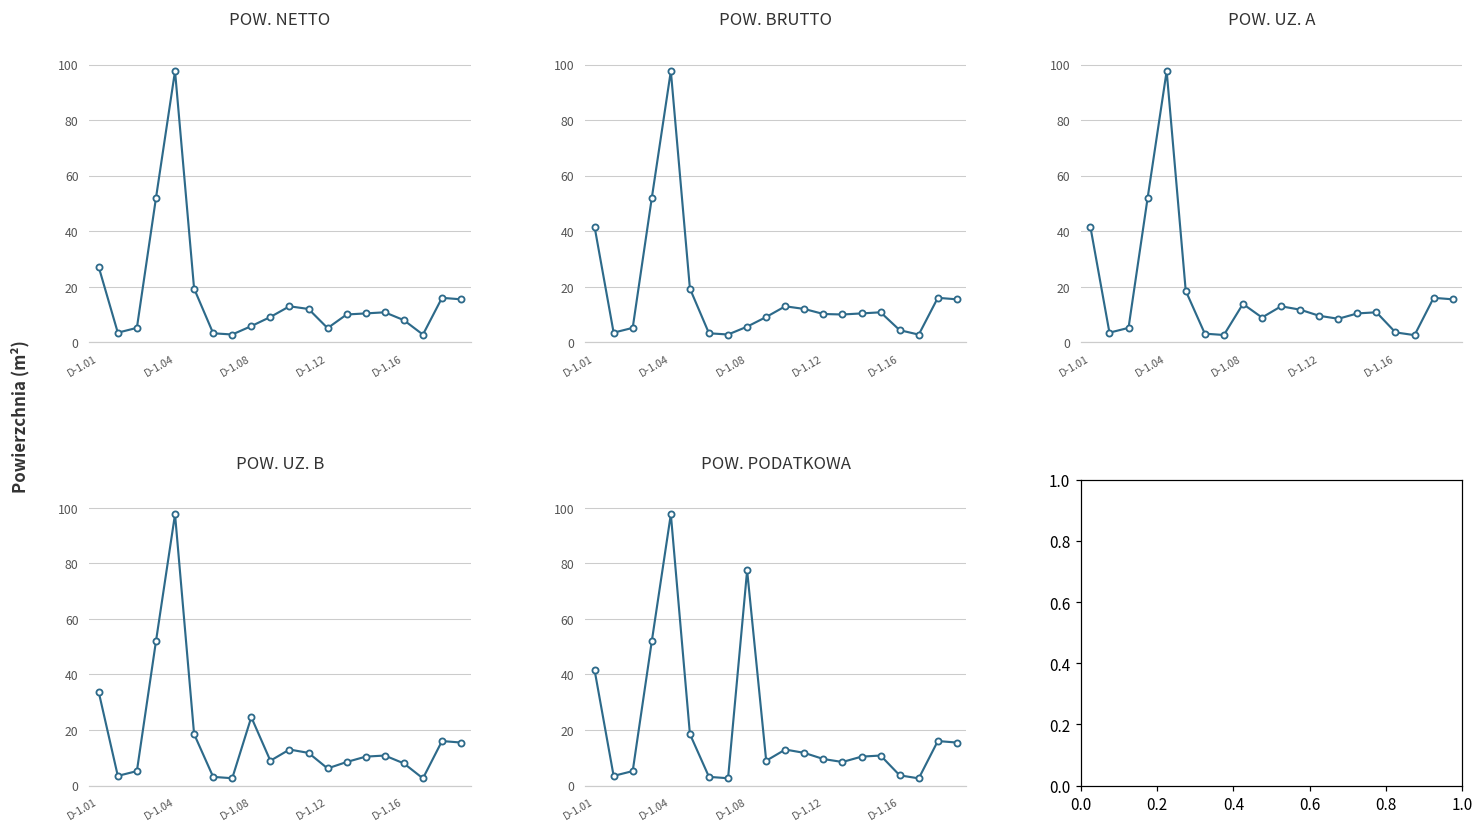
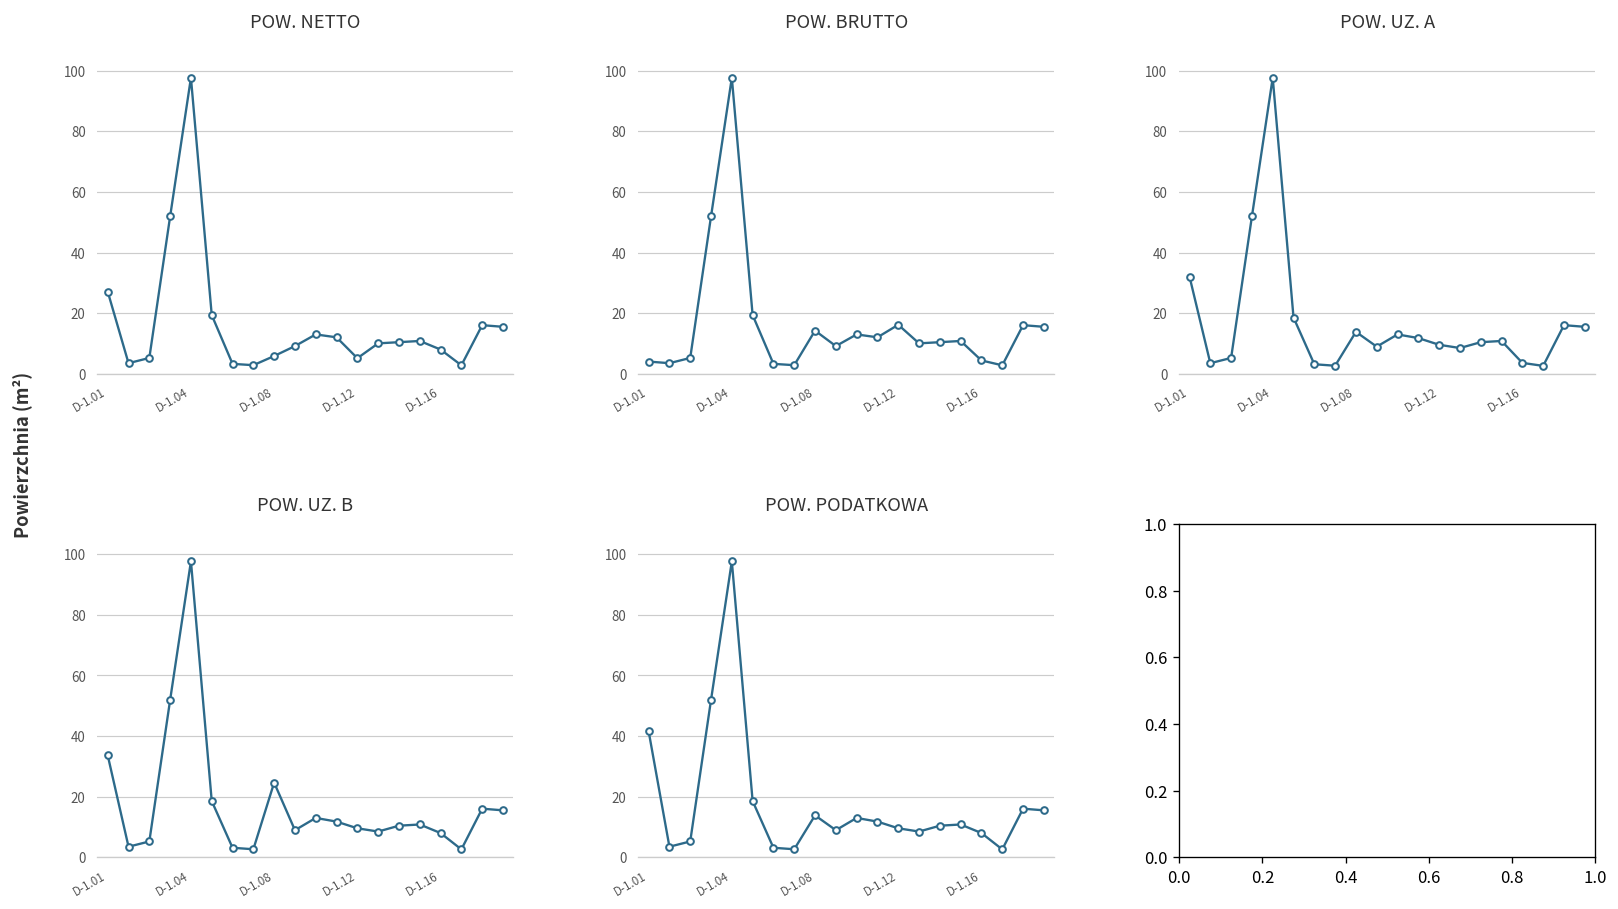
  {
    "POW. NETTO": {
      "D-1.01": 27,
      "D-1.04": 98,
      "D-1.08": 6,
      "D-1.12": 5,
      "D-1.16": 8
    },
    "POW. BRUTTO": {
-     "D-1.01": 42,
+     "D-1.01": 4,
      "D-1.04": 98,
-     "D-1.08": 6,
-     "D-1.12": 10,
+     "D-1.08": 14,
+     "D-1.12": 16,
      "D-1.16": 4
    },
    "POW. UZ. A": {
-     "D-1.01": 42,
+     "D-1.01": 32,
      "D-1.04": 98,
      "D-1.08": 14,
      "D-1.12": 10,
      "D-1.16": 4
    },
    "POW. UZ. B": {
      "D-1.01": 34,
      "D-1.04": 98,
      "D-1.08": 25,
-     "D-1.12": 6,
+     "D-1.12": 10,
      "D-1.16": 8
    },
    "POW. PODATKOWA": {
      "D-1.01": 42,
      "D-1.04": 98,
-     "D-1.08": 77,
+     "D-1.08": 14,
      "D-1.12": 10,
-     "D-1.16": 4
+     "D-1.16": 8
    }
  }
